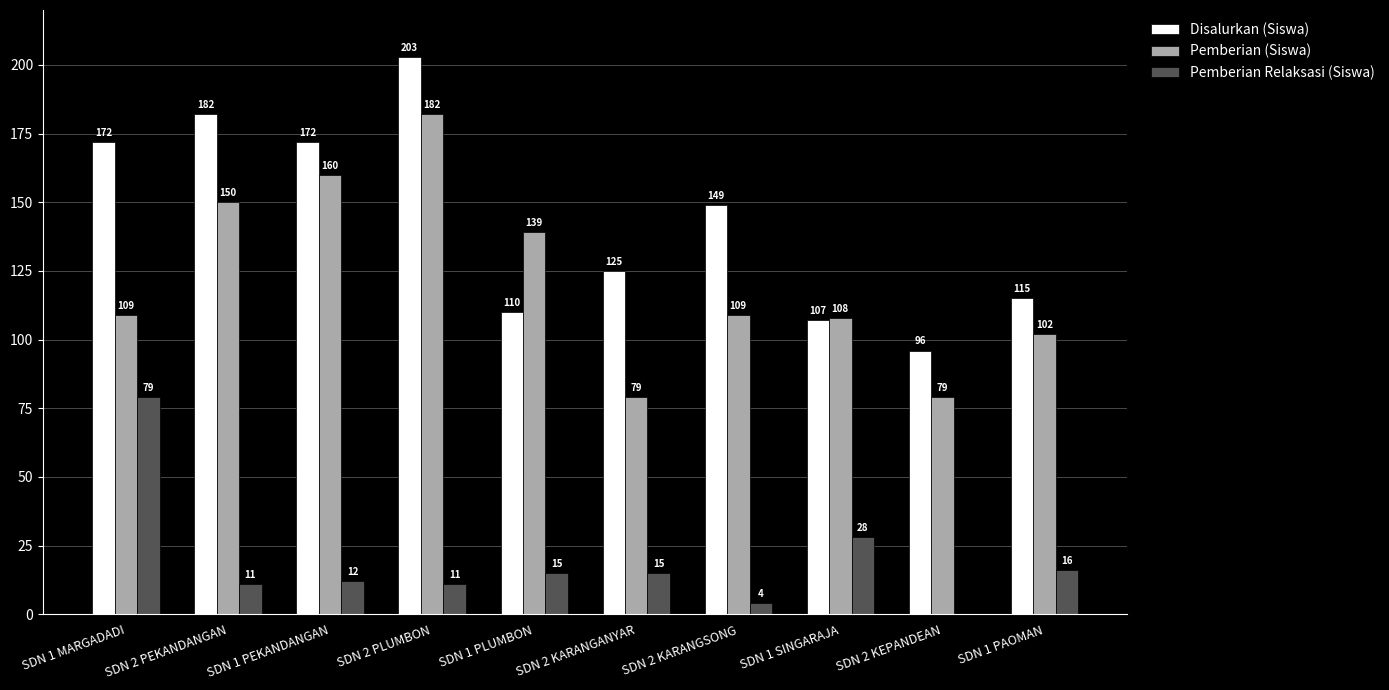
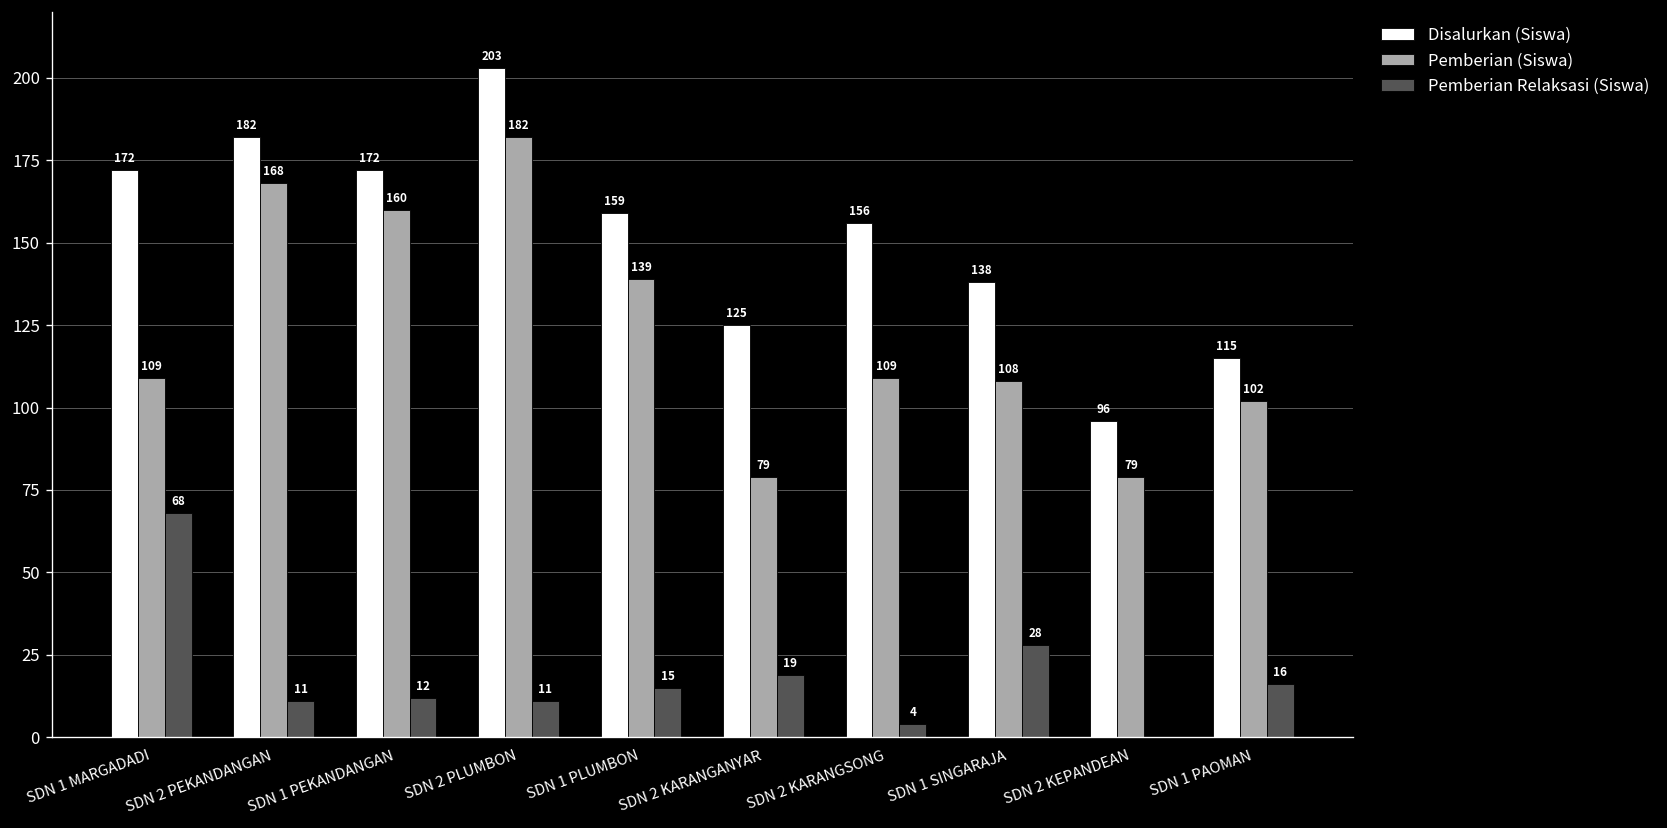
  {
    "Disalurkan (Siswa)": {
      "SDN 1 MARGADADI": 172,
      "SDN 2 PEKANDANGAN": 182,
      "SDN 1 PEKANDANGAN": 172,
      "SDN 2 PLUMBON": 203,
-     "SDN 1 PLUMBON": 110,
+     "SDN 1 PLUMBON": 159,
      "SDN 2 KARANGANYAR": 125,
-     "SDN 2 KARANGSONG": 149,
-     "SDN 1 SINGARAJA": 107,
+     "SDN 2 KARANGSONG": 156,
+     "SDN 1 SINGARAJA": 138,
      "SDN 2 KEPANDEAN": 96,
      "SDN 1 PAOMAN": 115
    },
    "Pemberian (Siswa)": {
      "SDN 1 MARGADADI": 109,
-     "SDN 2 PEKANDANGAN": 150,
+     "SDN 2 PEKANDANGAN": 168,
      "SDN 1 PEKANDANGAN": 160,
      "SDN 2 PLUMBON": 182,
      "SDN 1 PLUMBON": 139,
      "SDN 2 KARANGANYAR": 79,
      "SDN 2 KARANGSONG": 109,
      "SDN 1 SINGARAJA": 108,
      "SDN 2 KEPANDEAN": 79,
      "SDN 1 PAOMAN": 102
    },
    "Pemberian Relaksasi (Siswa)": {
-     "SDN 1 MARGADADI": 79,
+     "SDN 1 MARGADADI": 68,
      "SDN 2 PEKANDANGAN": 11,
      "SDN 1 PEKANDANGAN": 12,
      "SDN 2 PLUMBON": 11,
      "SDN 1 PLUMBON": 15,
-     "SDN 2 KARANGANYAR": 15,
+     "SDN 2 KARANGANYAR": 19,
      "SDN 2 KARANGSONG": 4,
      "SDN 1 SINGARAJA": 28,
      "SDN 1 PAOMAN": 16
    }
  }
